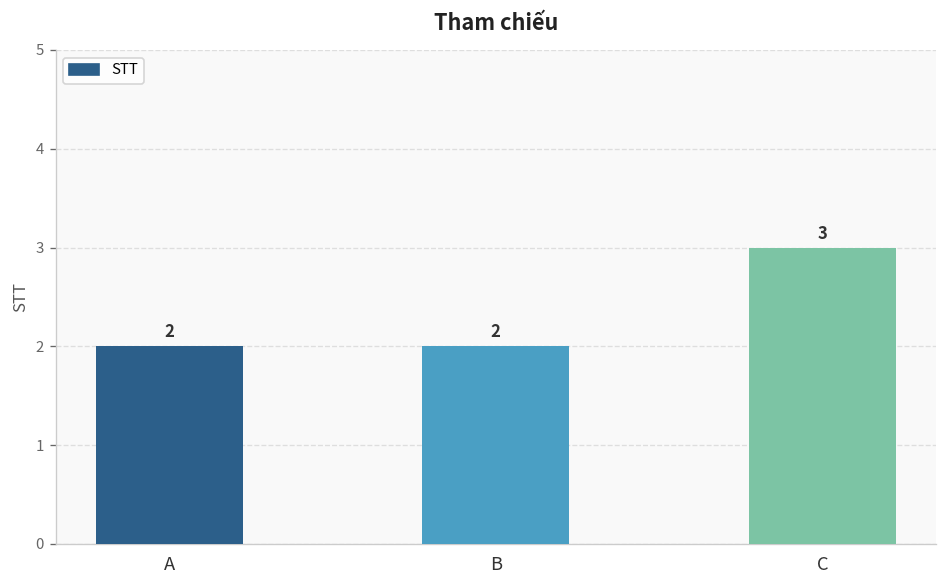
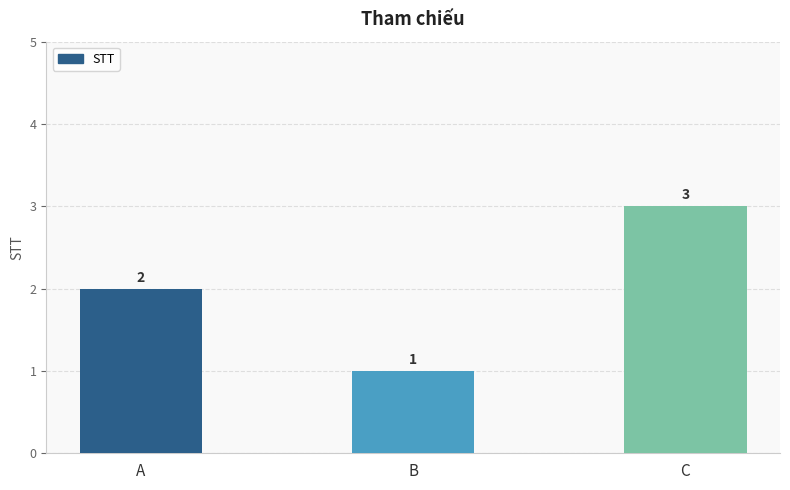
  {
    "A": 2,
-   "B": 2,
+   "B": 1,
    "C": 3
  }
